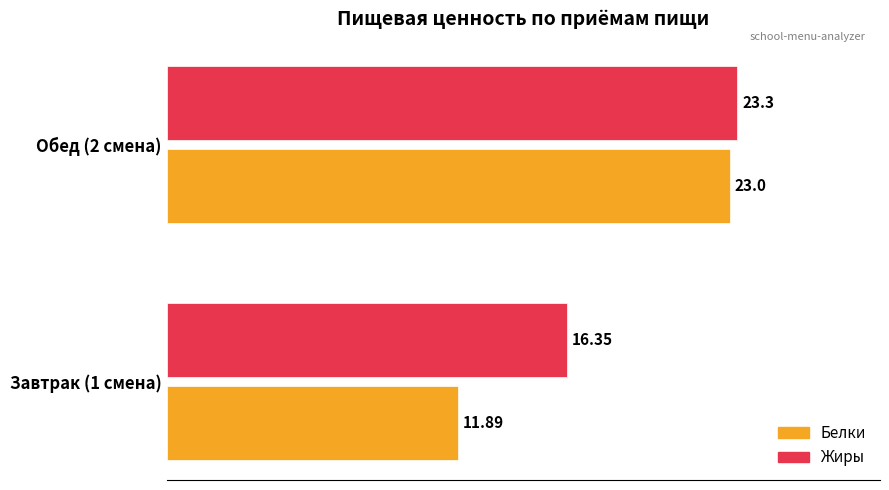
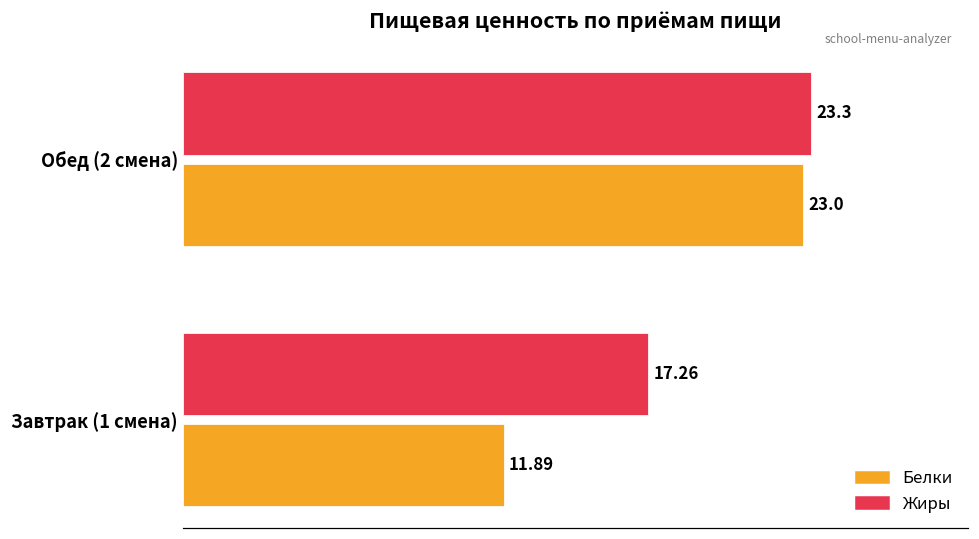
  {
    "Белки": {
      "Обед (2 смена)": 23.0,
      "Завтрак (1 смена)": 11.89
    },
    "Жиры": {
      "Обед (2 смена)": 23.3,
-     "Завтрак (1 смена)": 16.35
+     "Завтрак (1 смена)": 17.26
    }
  }
